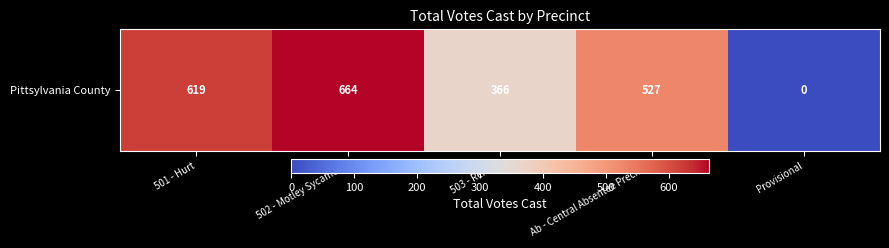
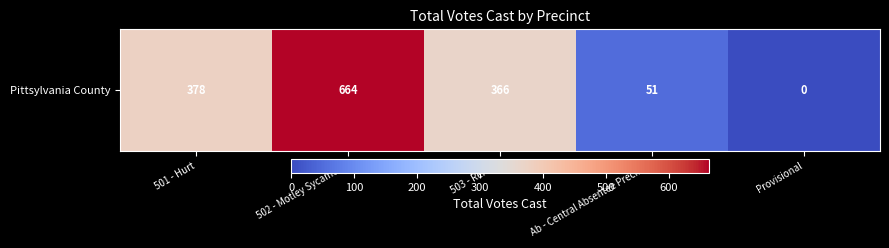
  {
    "Pittsylvania County": {
-     "501 - Hurt": 619,
+     "501 - Hurt": 378,
      "502 - Motley Sycamore": 664,
-     "Ab - Central Absentee Precinct": 527,
+     "Ab - Central Absentee Precinct": 51,
      "Provisional": 0
    }
  }
